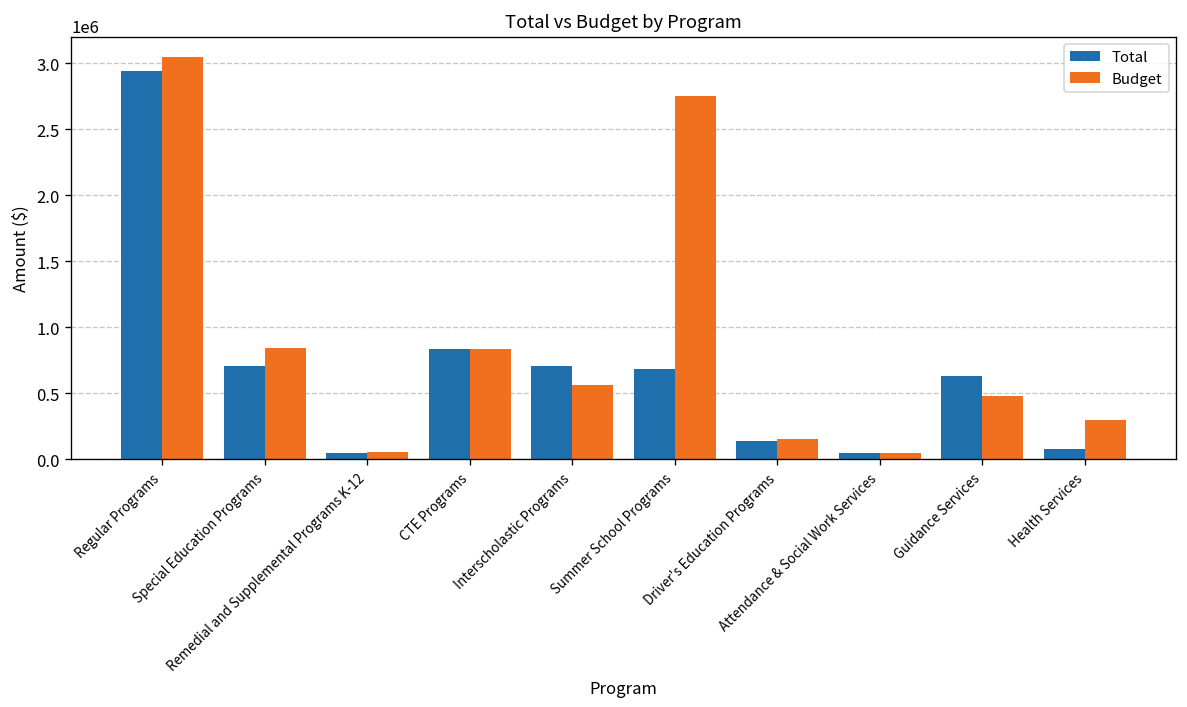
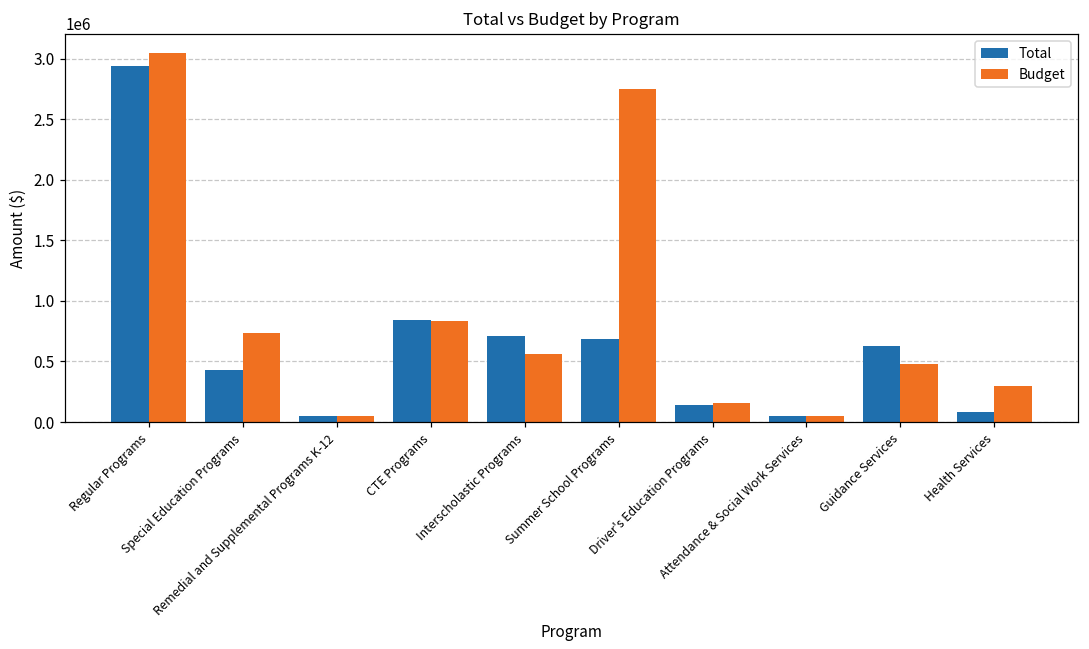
  {
    "Total": {
      "Regular Programs": 2940000,
-     "Special Education Programs": 700000,
+     "Special Education Programs": 430000,
      "Remedial and Supplemental Programs K-12": 50000,
      "CTE Programs": 840000,
      "Interscholastic Programs": 710000,
      "Summer School Programs": 690000,
      "Driver's Education Programs": 140000,
      "Attendance & Social Work Services": 50000,
      "Guidance Services": 630000,
      "Health Services": 80000
    },
    "Budget": {
      "Regular Programs": 3050000,
-     "Special Education Programs": 840000,
+     "Special Education Programs": 730000,
      "Remedial and Supplemental Programs K-12": 50000,
      "CTE Programs": 840000,
      "Interscholastic Programs": 560000,
      "Summer School Programs": 2750000,
      "Driver's Education Programs": 160000,
      "Attendance & Social Work Services": 50000,
      "Guidance Services": 480000,
      "Health Services": 300000
    }
  }
